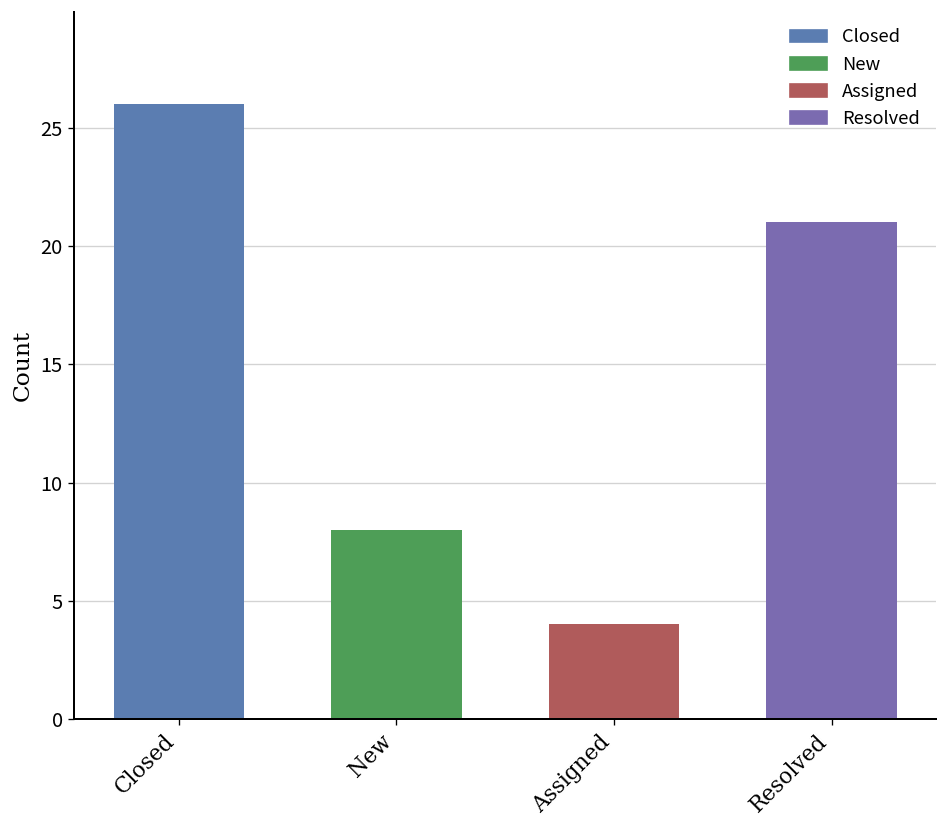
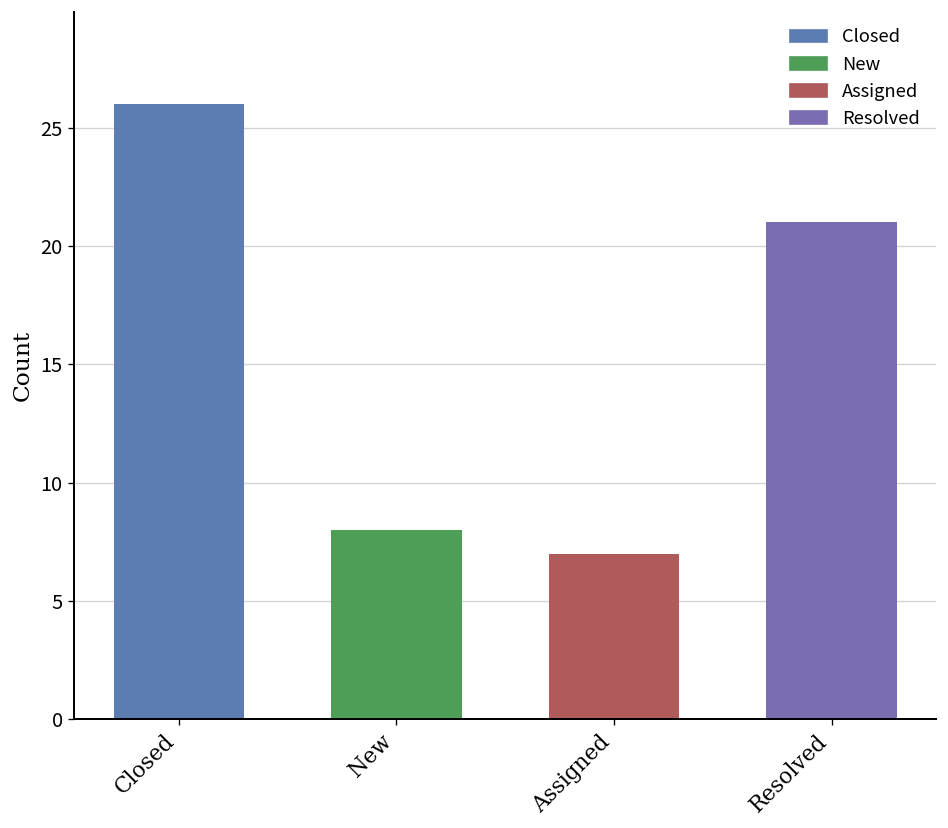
  {
    "Closed": 26,
    "New": 8,
-   "Assigned": 4,
+   "Assigned": 7,
    "Resolved": 21
  }
